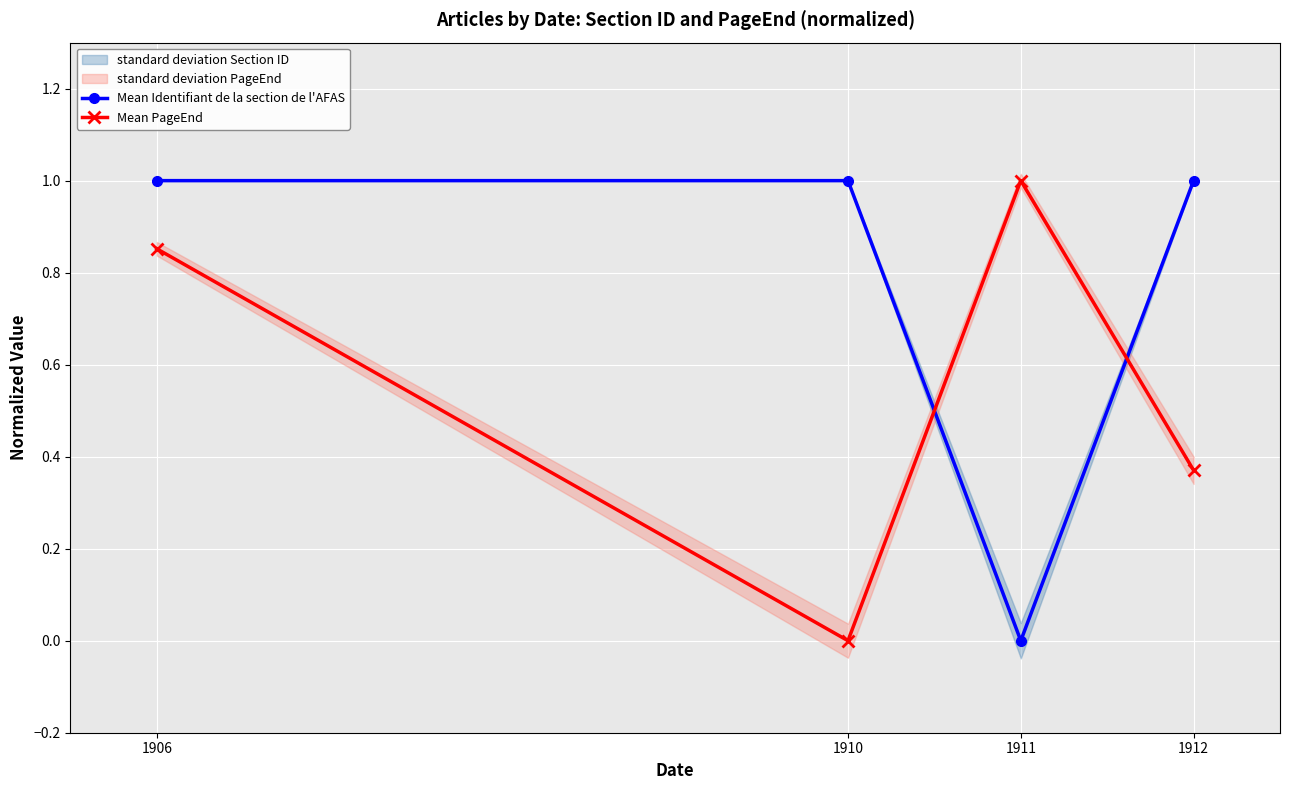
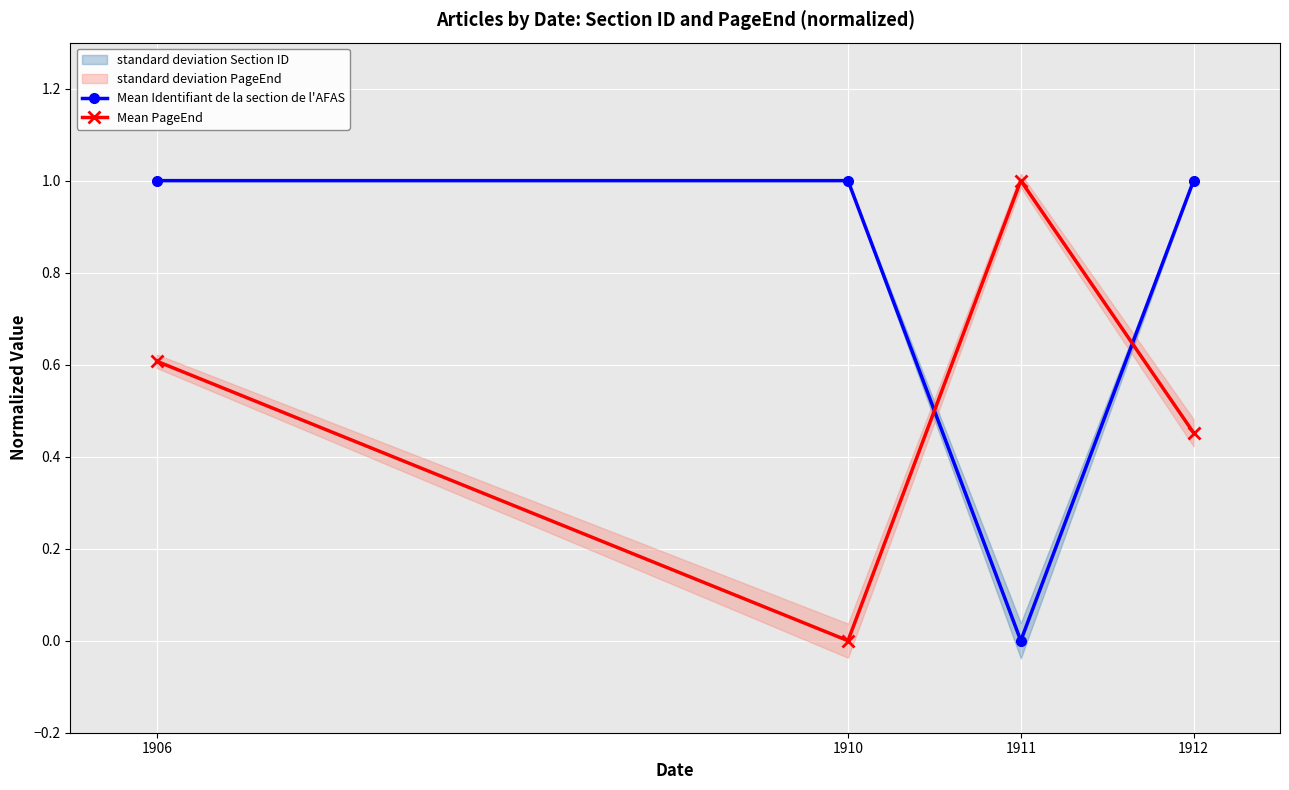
  {
    "Mean Identifiant de la section de l'AFAS": {
      "1911": 0.00
    },
    "Mean PageEnd": {
-     "1906": 0.85,
+     "1906": 0.61,
      "1910": 0.00,
      "1911": 1.00,
-     "1912": 0.37
+     "1912": 0.45
    }
  }
